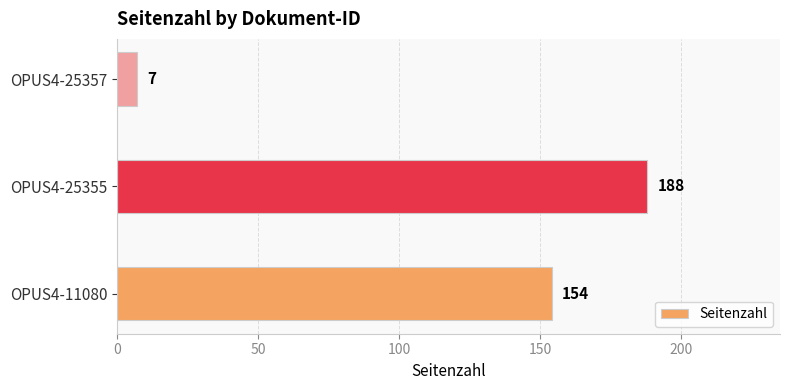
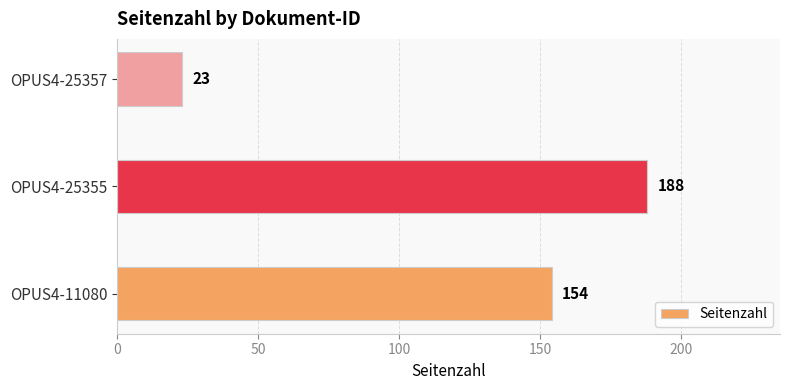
  {
-   "OPUS4-25357": 7,
+   "OPUS4-25357": 23,
    "OPUS4-25355": 188,
    "OPUS4-11080": 154
  }
